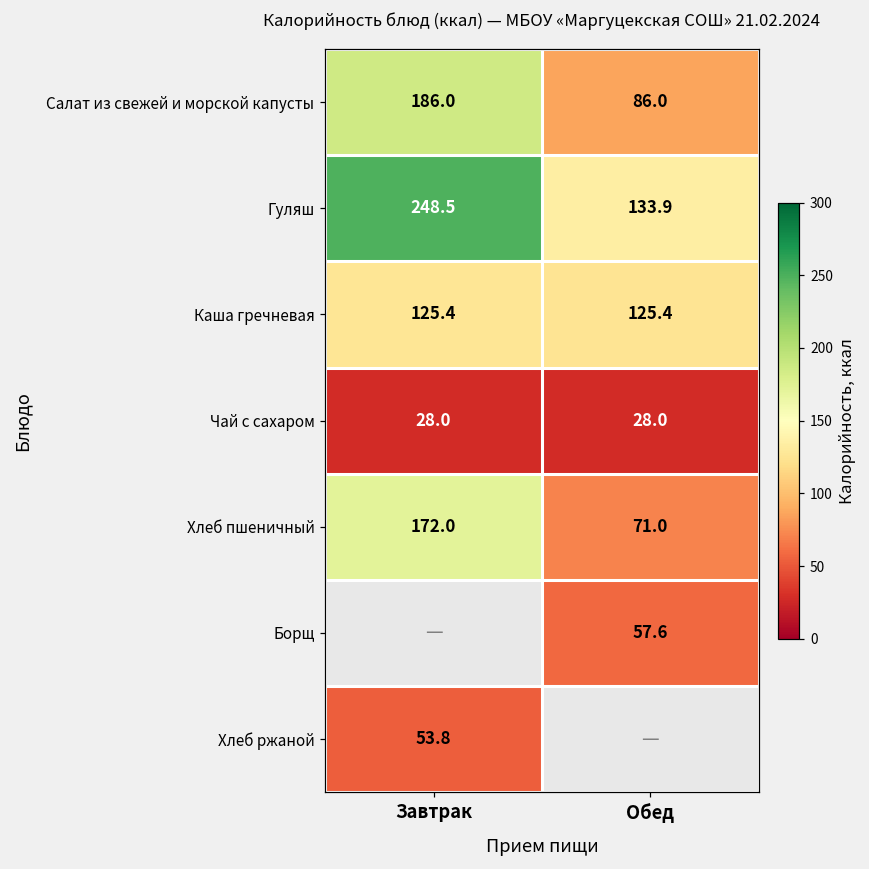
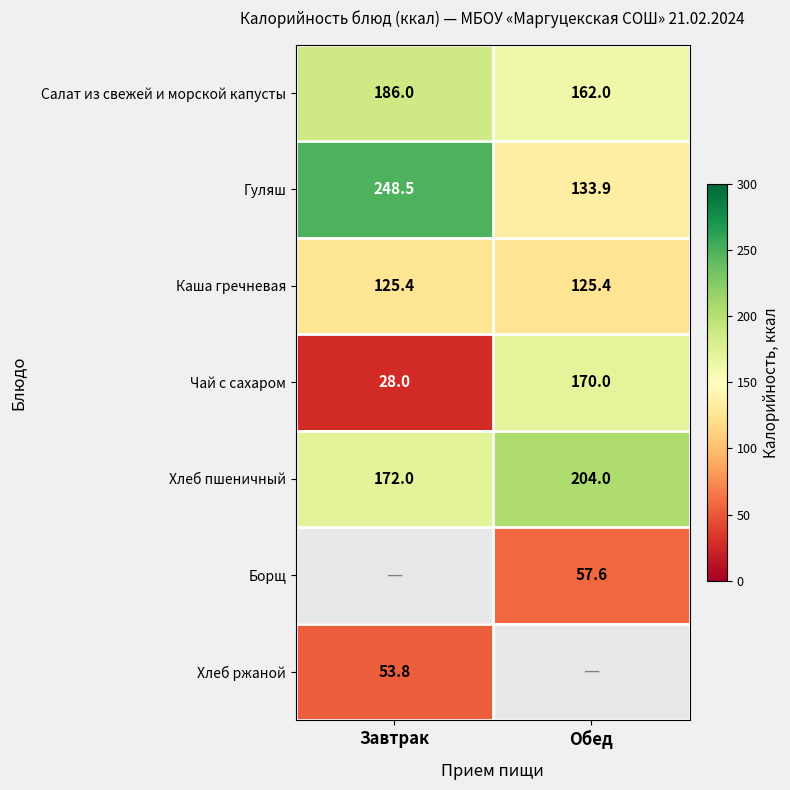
  {
    "Салат из свежей и морской капусты": {
      "Завтрак": 186.0,
-     "Обед": 86.0
+     "Обед": 162.0
    },
    "Гуляш": {
      "Завтрак": 248.5,
      "Обед": 133.9
    },
    "Каша гречневая": {
      "Завтрак": 125.4,
      "Обед": 125.4
    },
    "Чай с сахаром": {
      "Завтрак": 28.0,
-     "Обед": 28.0
+     "Обед": 170.0
    },
    "Хлеб пшеничный": {
      "Завтрак": 172.0,
-     "Обед": 71.0
+     "Обед": 204.0
    },
    "Борщ": {
      "Обед": 57.6
    },
    "Хлеб ржаной": {
      "Завтрак": 53.8
    }
  }
